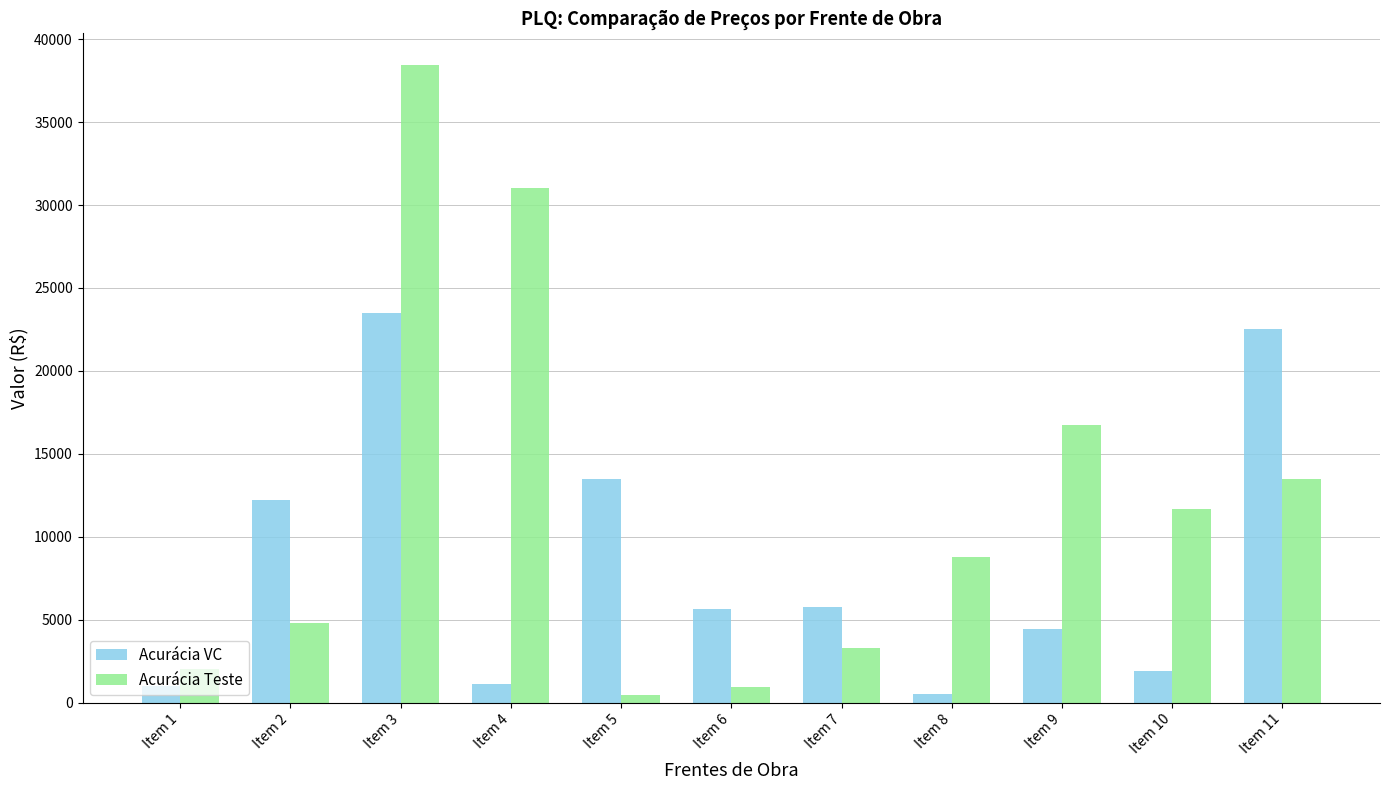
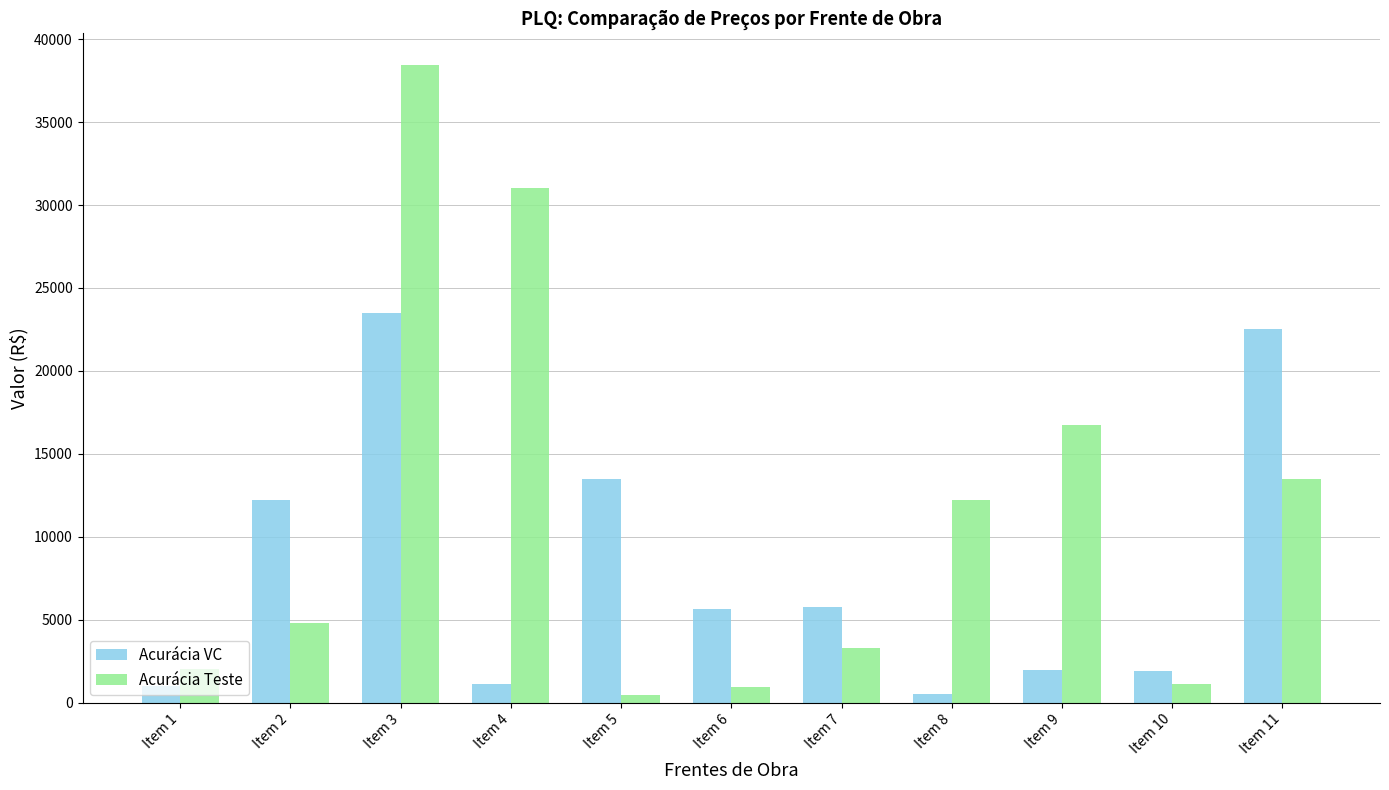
  {
    "Acurácia VC": {
      "Item 2": 12200,
      "Item 3": 23500,
      "Item 4": 1100,
      "Item 5": 13500,
      "Item 6": 5600,
      "Item 7": 5700,
      "Item 8": 500,
-     "Item 9": 4400,
+     "Item 9": 2000,
      "Item 10": 1900,
      "Item 11": 22500
    },
    "Acurácia Teste": {
      "Item 2": 4800,
      "Item 3": 38400,
      "Item 4": 31000,
      "Item 5": 500,
      "Item 6": 900,
      "Item 7": 3300,
-     "Item 8": 8800,
+     "Item 8": 12200,
      "Item 9": 16700,
-     "Item 10": 11700,
+     "Item 10": 1100,
      "Item 11": 13500
    }
  }
